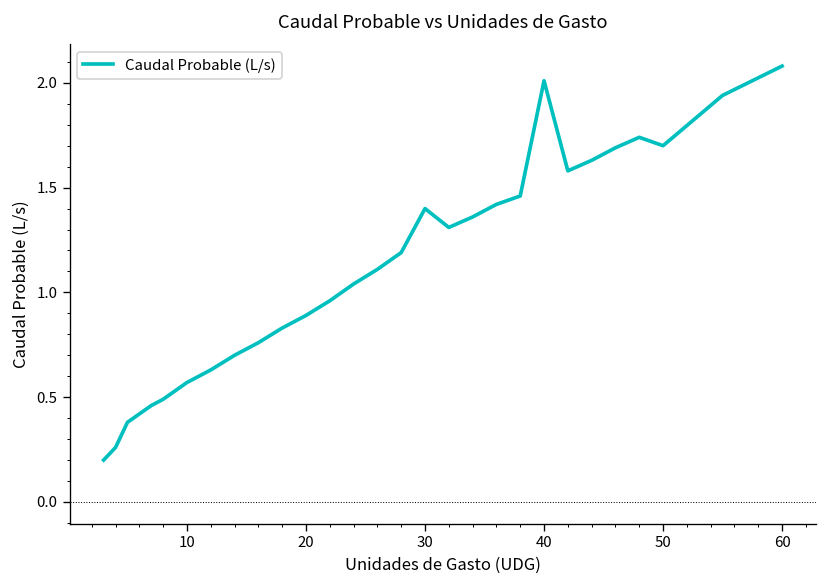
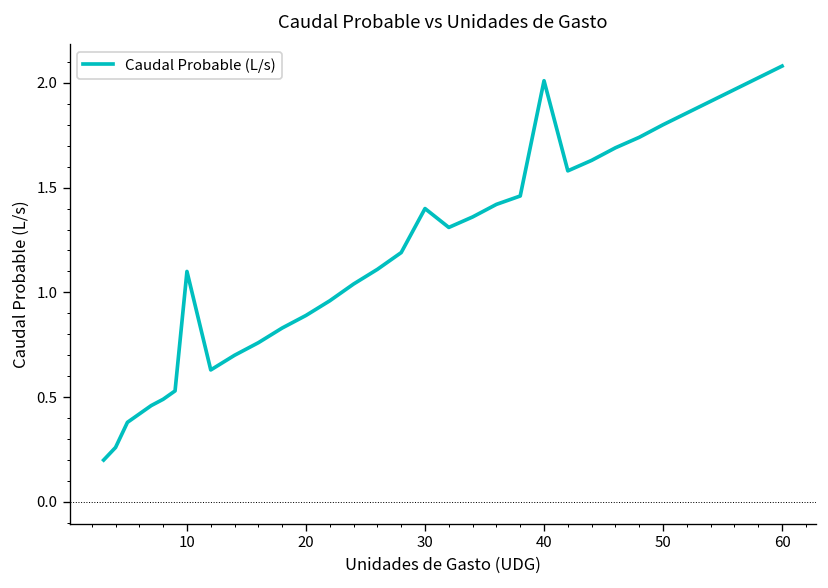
  {
-   "10": 0.57,
+   "10": 1.10,
    "20": 0.89,
    "30": 1.40,
    "40": 2.01,
-   "50": 1.7,
+   "50": 1.8,
    "60": 2.08
  }
